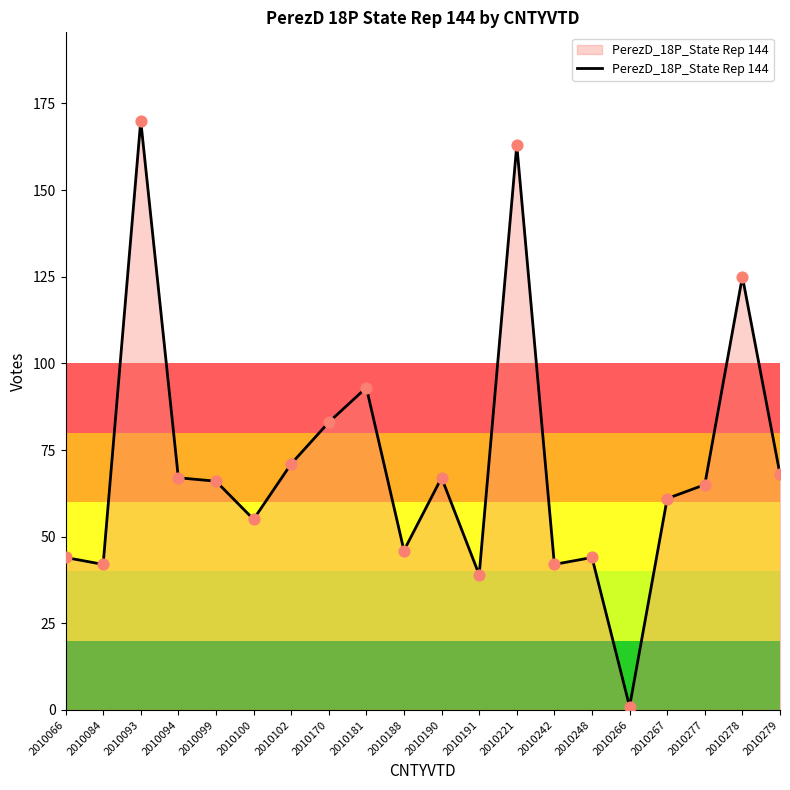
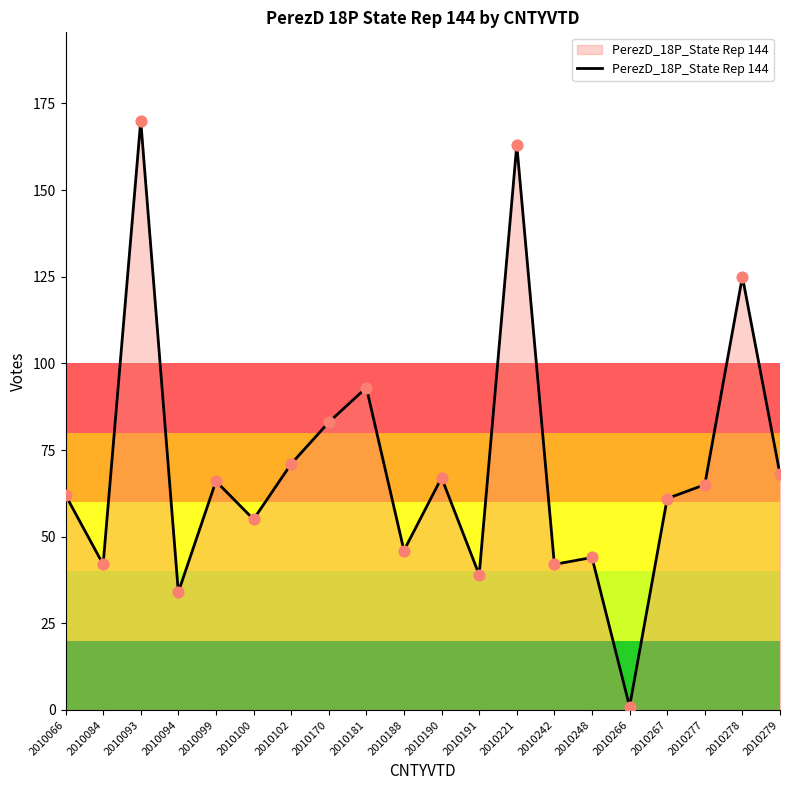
  {
-   "2010066": 44,
+   "2010066": 62,
    "2010084": 42,
    "2010093": 170,
-   "2010094": 67,
+   "2010094": 34,
    "2010099": 66,
    "2010100": 55,
    "2010102": 71,
    "2010170": 83,
    "2010181": 93,
    "2010188": 46,
    "2010190": 67,
    "2010191": 39,
    "2010221": 163,
    "2010242": 42,
    "2010248": 44,
    "2010266": 1,
    "2010267": 61,
    "2010277": 65,
    "2010278": 125,
    "2010279": 68
  }
